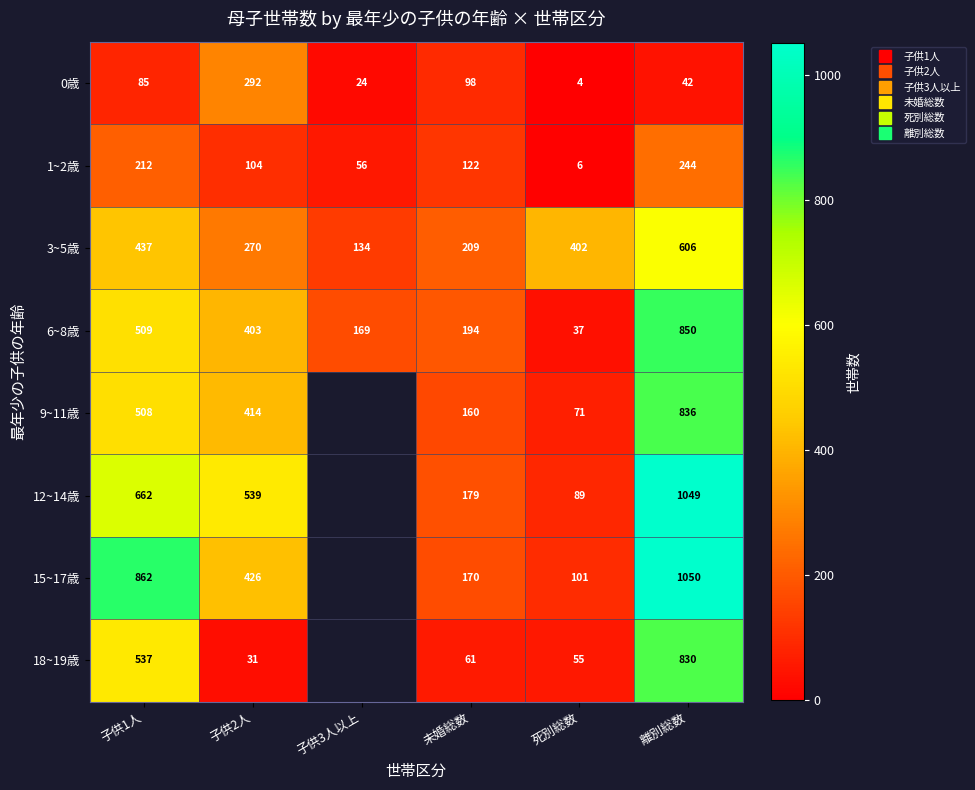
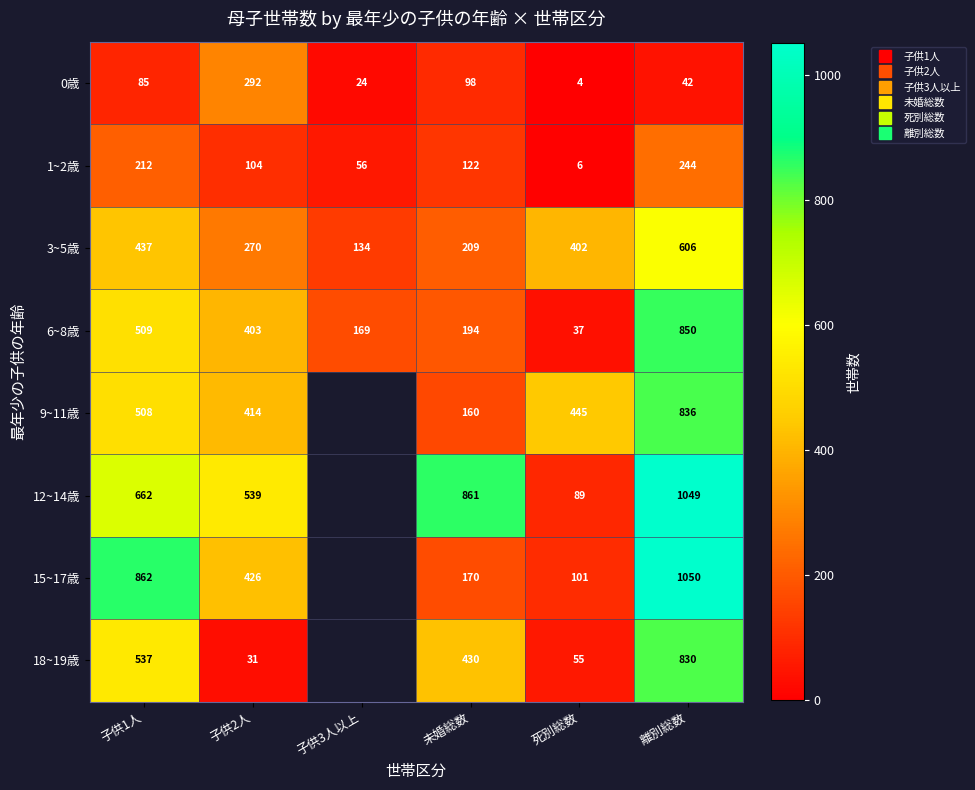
  {
    "0歳": {
      "子供1人": 85,
      "子供2人": 292,
      "子供3人以上": 24,
      "未婚総数": 98,
      "死別総数": 4,
      "離別総数": 42
    },
    "1~2歳": {
      "子供1人": 212,
      "子供2人": 104,
      "子供3人以上": 56,
      "未婚総数": 122,
      "死別総数": 6,
      "離別総数": 244
    },
    "3~5歳": {
      "子供1人": 437,
      "子供2人": 270,
      "子供3人以上": 134,
      "未婚総数": 209,
      "死別総数": 402,
      "離別総数": 606
    },
    "6~8歳": {
      "子供1人": 509,
      "子供2人": 403,
      "子供3人以上": 169,
      "未婚総数": 194,
      "死別総数": 37,
      "離別総数": 850
    },
    "9~11歳": {
      "子供1人": 508,
      "子供2人": 414,
      "未婚総数": 160,
-     "死別総数": 71,
+     "死別総数": 445,
      "離別総数": 836
    },
    "12~14歳": {
      "子供1人": 662,
      "子供2人": 539,
-     "未婚総数": 179,
+     "未婚総数": 861,
      "死別総数": 89,
      "離別総数": 1049
    },
    "15~17歳": {
      "子供1人": 862,
      "子供2人": 426,
      "未婚総数": 170,
      "死別総数": 101,
      "離別総数": 1050
    },
    "18~19歳": {
      "子供1人": 537,
      "子供2人": 31,
-     "未婚総数": 61,
+     "未婚総数": 430,
      "死別総数": 55,
      "離別総数": 830
    }
  }
